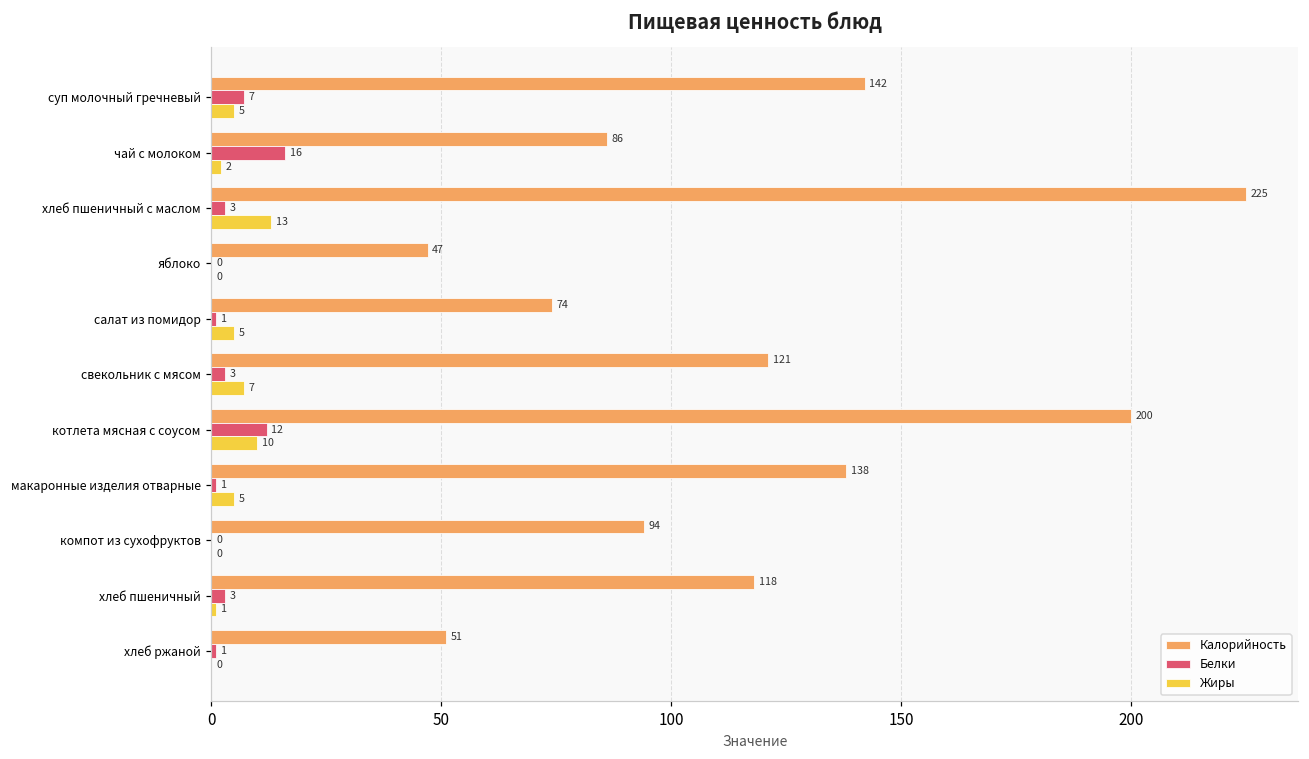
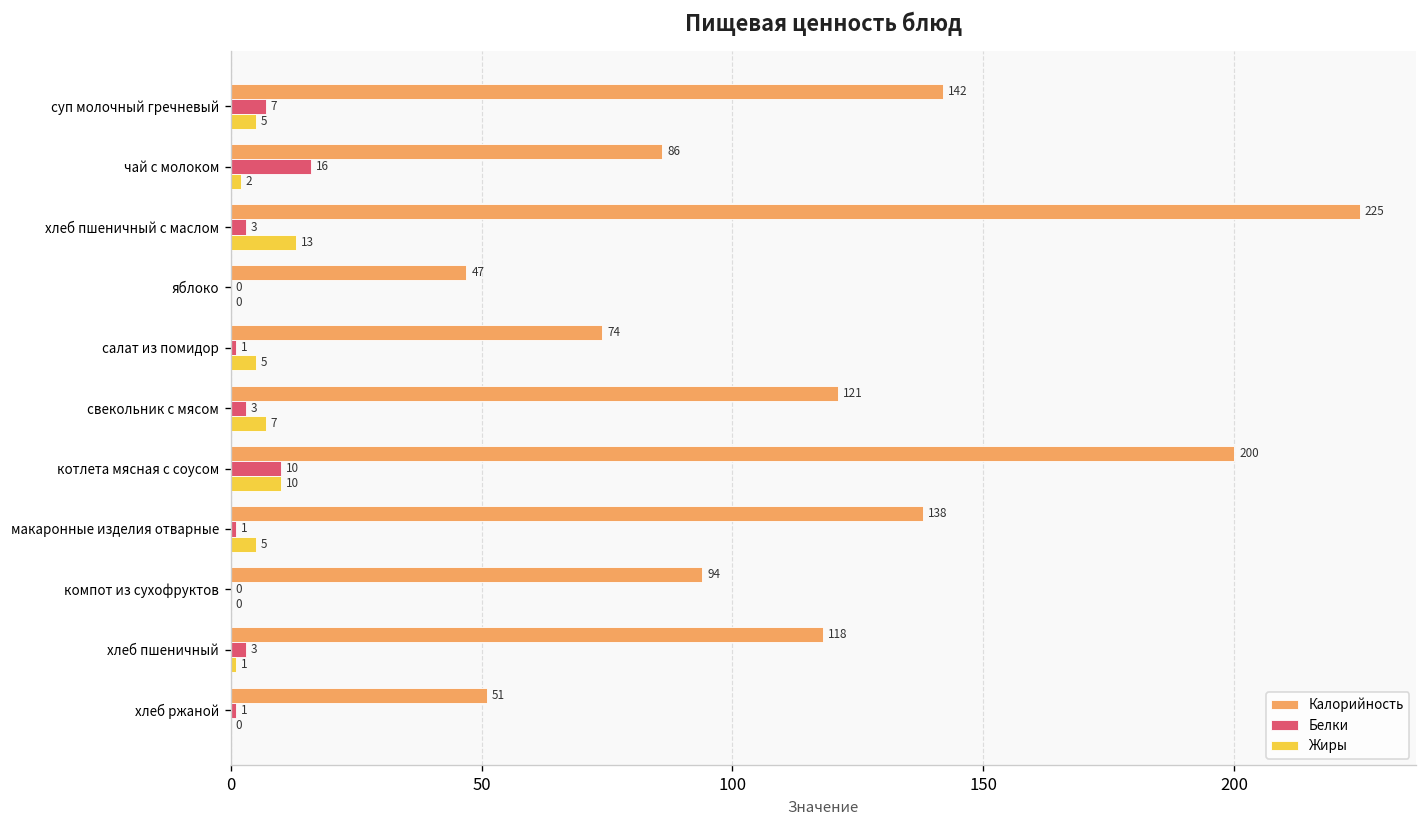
  {
    "Белки": {
      "суп молочный гречневый": 7,
      "чай с молоком": 16,
      "хлеб пшеничный с маслом": 3,
      "яблоко": 0,
      "салат из помидор": 1,
      "свекольник с мясом": 3,
-     "котлета мясная с соусом": 12,
+     "котлета мясная с соусом": 10,
      "макаронные изделия отварные": 1,
      "компот из сухофруктов": 0,
      "хлеб пшеничный": 3,
      "хлеб ржаной": 1
    }
  }
